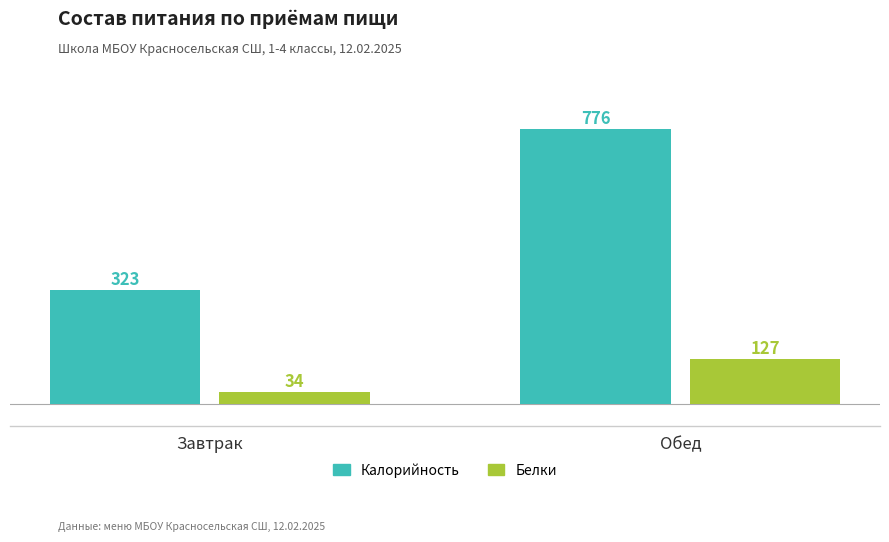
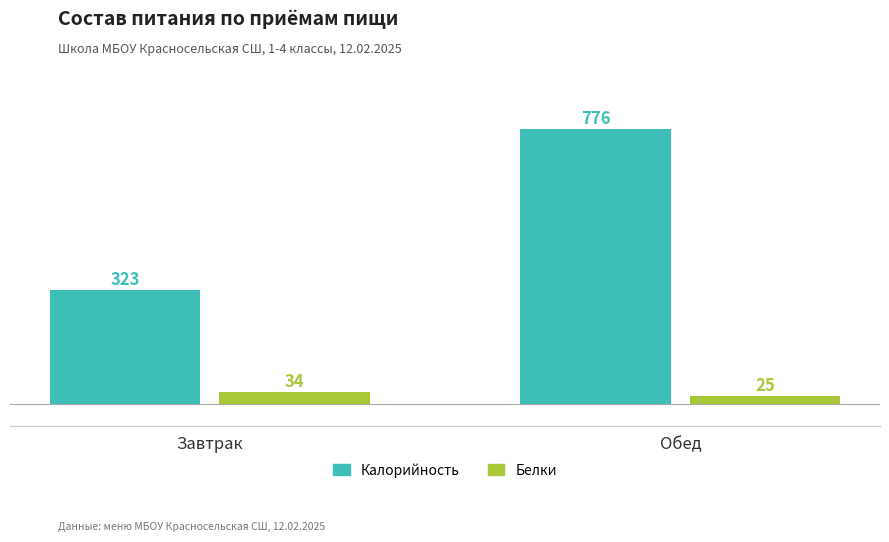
  {
    "Калорийность": {
      "Завтрак": 323,
      "Обед": 776
    },
    "Белки": {
      "Завтрак": 34,
-     "Обед": 127
+     "Обед": 25
    }
  }
